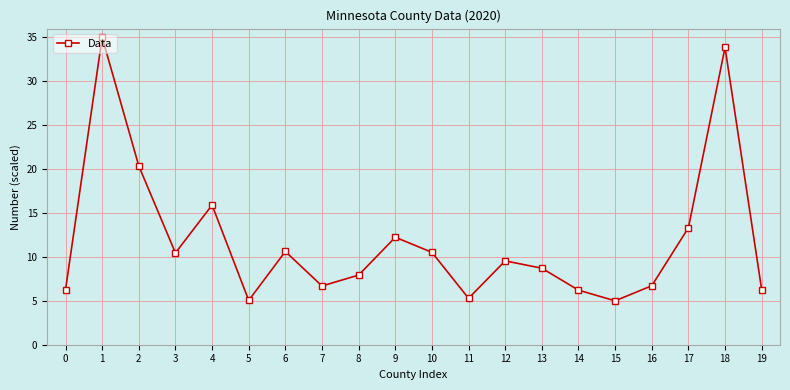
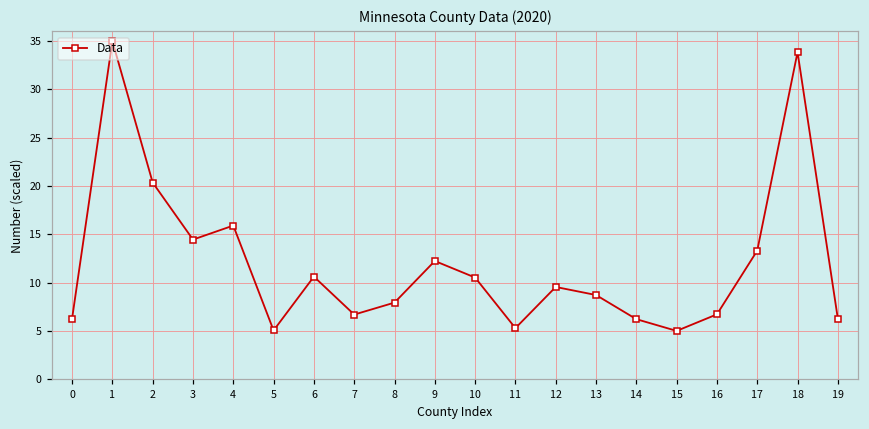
  {
    "0": 6,
    "2": 20,
-   "3": 10,
+   "3": 14,
    "4": 16,
    "5": 5,
    "6": 11,
    "7": 7,
    "8": 8,
    "9": 12,
    "10": 11,
    "11": 5,
    "12": 10,
    "13": 9,
    "14": 6,
    "15": 5,
    "16": 7,
    "17": 13,
    "18": 34,
    "19": 6
  }
